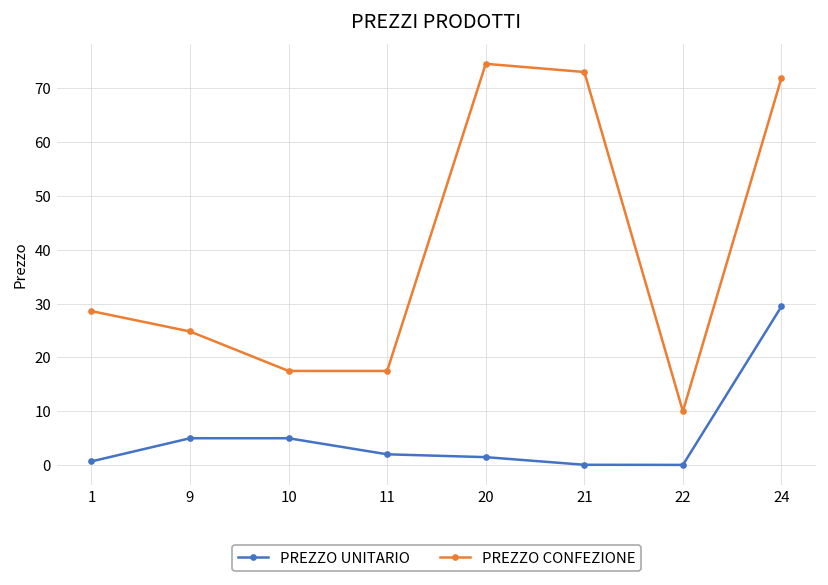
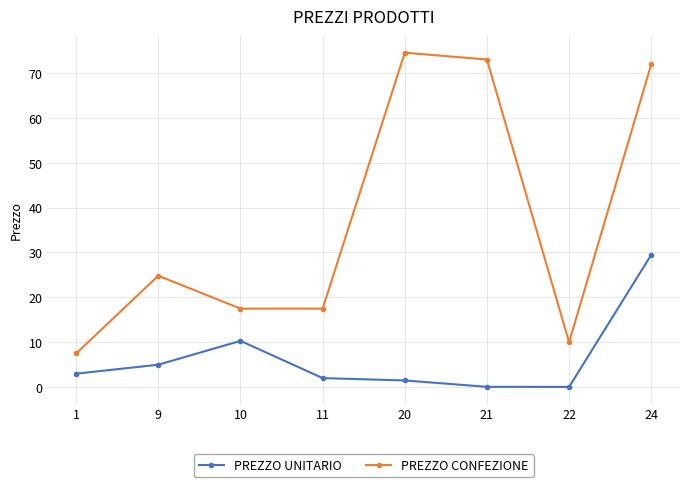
  {
    "PREZZO UNITARIO": {
-     "1": 1,
+     "1": 3,
      "9": 5,
-     "10": 5,
+     "10": 10,
      "11": 2,
      "20": 1,
      "21": 0,
      "22": 0,
      "24": 29
    },
    "PREZZO CONFEZIONE": {
-     "1": 29,
+     "1": 8,
      "9": 25,
      "10": 17,
      "11": 17,
      "20": 75,
      "21": 73,
      "22": 10,
      "24": 72
    }
  }
